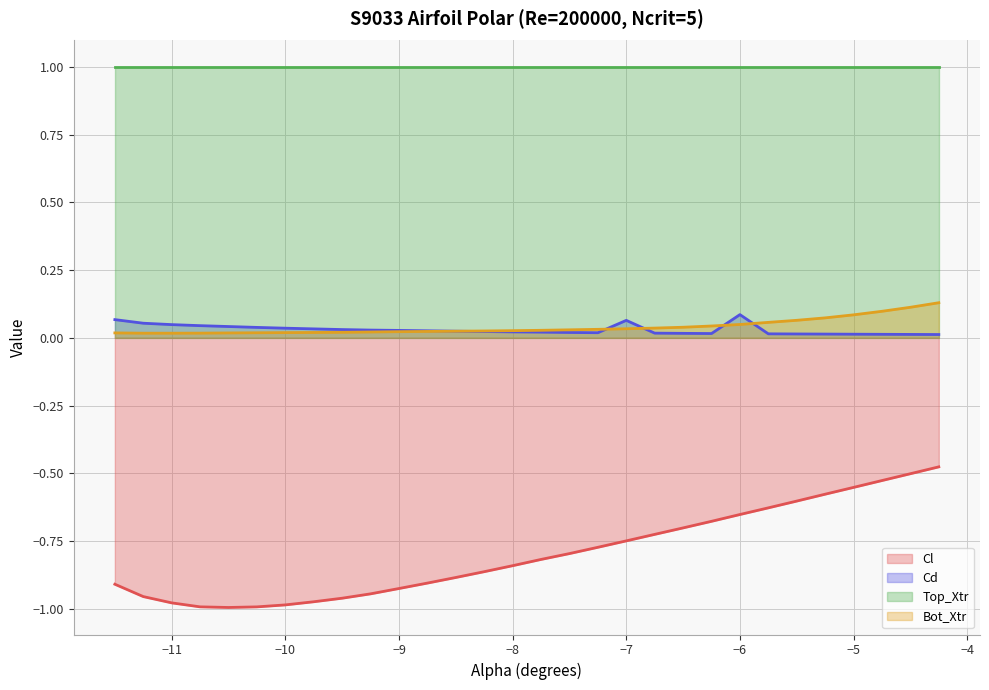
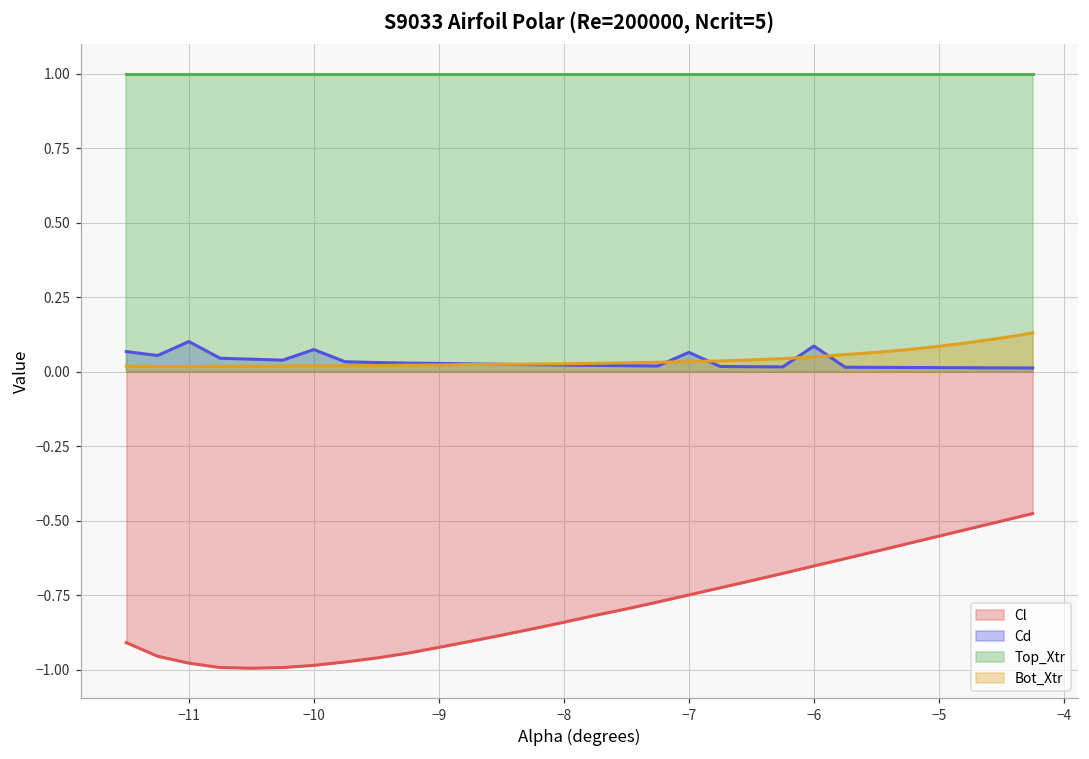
  {
    "Cd": {
-     "−11": 0.05,
-     "−10": 0.04,
+     "−11": 0.10,
+     "−10": 0.07,
      "−7": 0.06,
      "−6": 0.09,
      "−5": 0.01
    },
    "Top_Xtr": {
      "−11": 1.00,
      "−10": 1.00,
      "−9": 1.00,
      "−8": 1.00,
      "−7": 1.00,
      "−6": 1.00,
      "−5": 1.00
    }
  }
